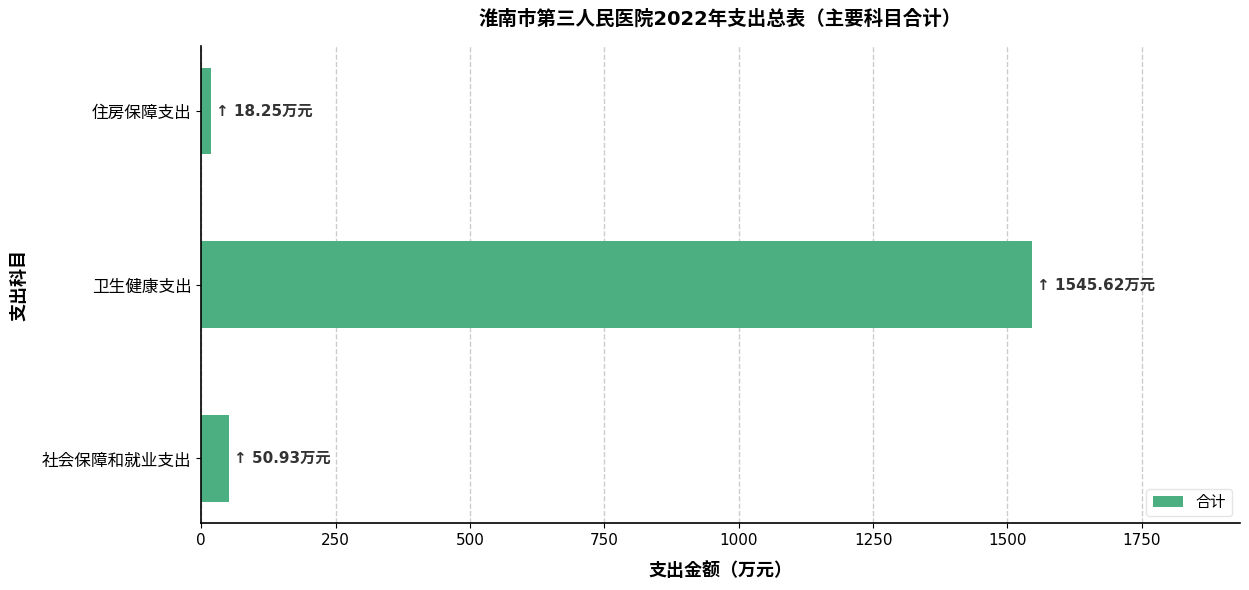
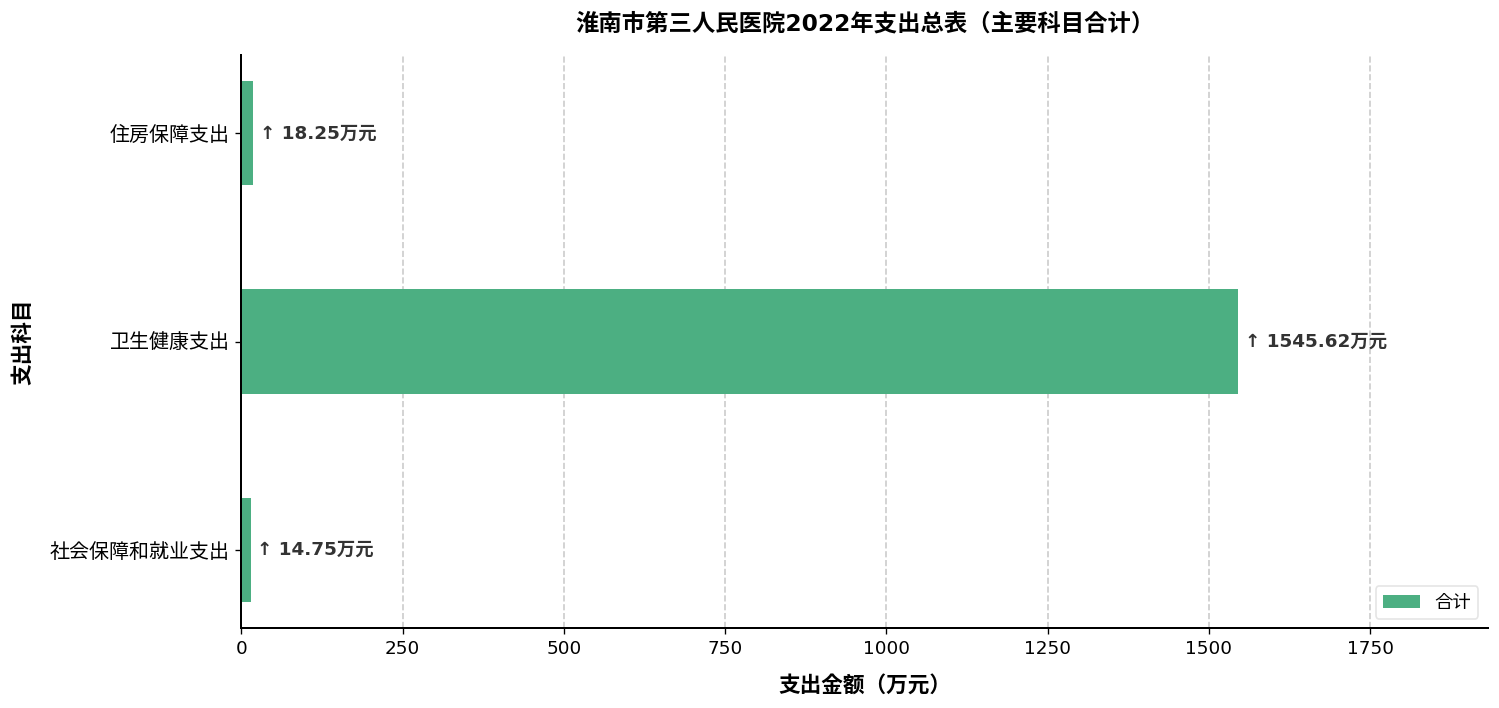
  {
    "住房保障支出": 18.25,
    "卫生健康支出": 1545.62,
-   "社会保障和就业支出": 50.93
+   "社会保障和就业支出": 14.75
  }
